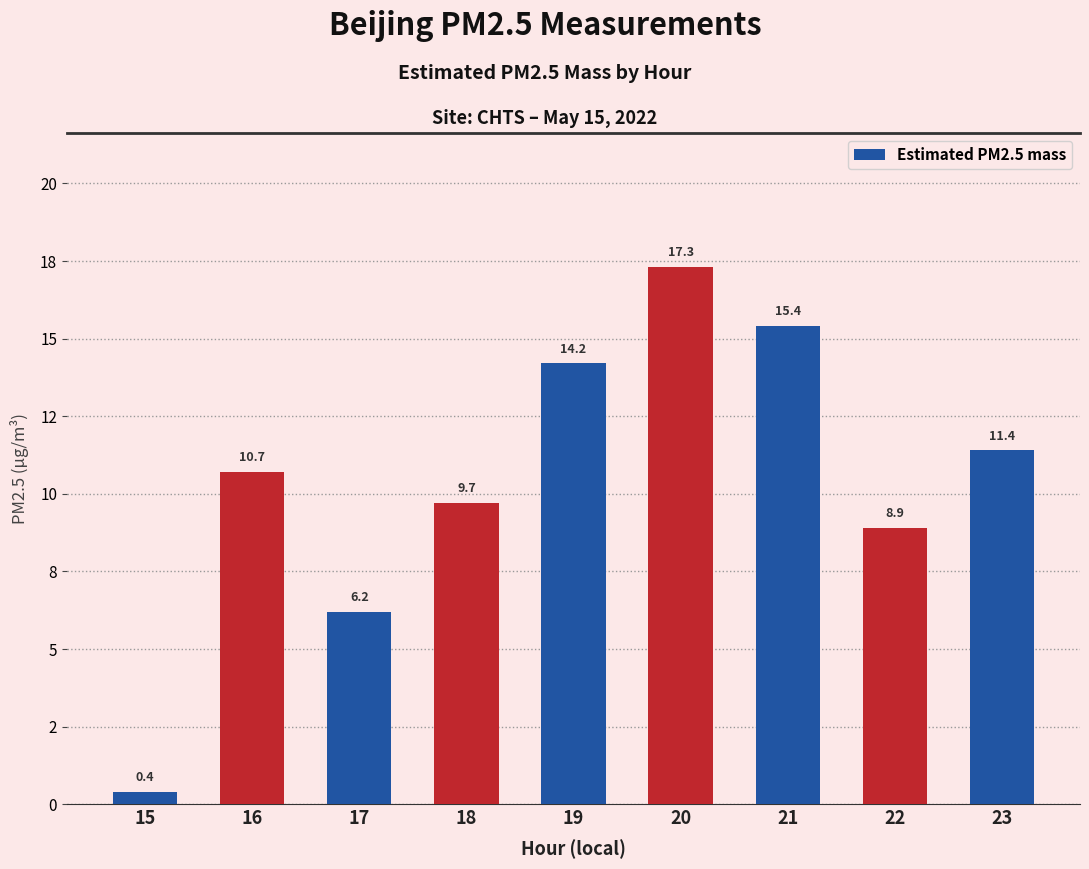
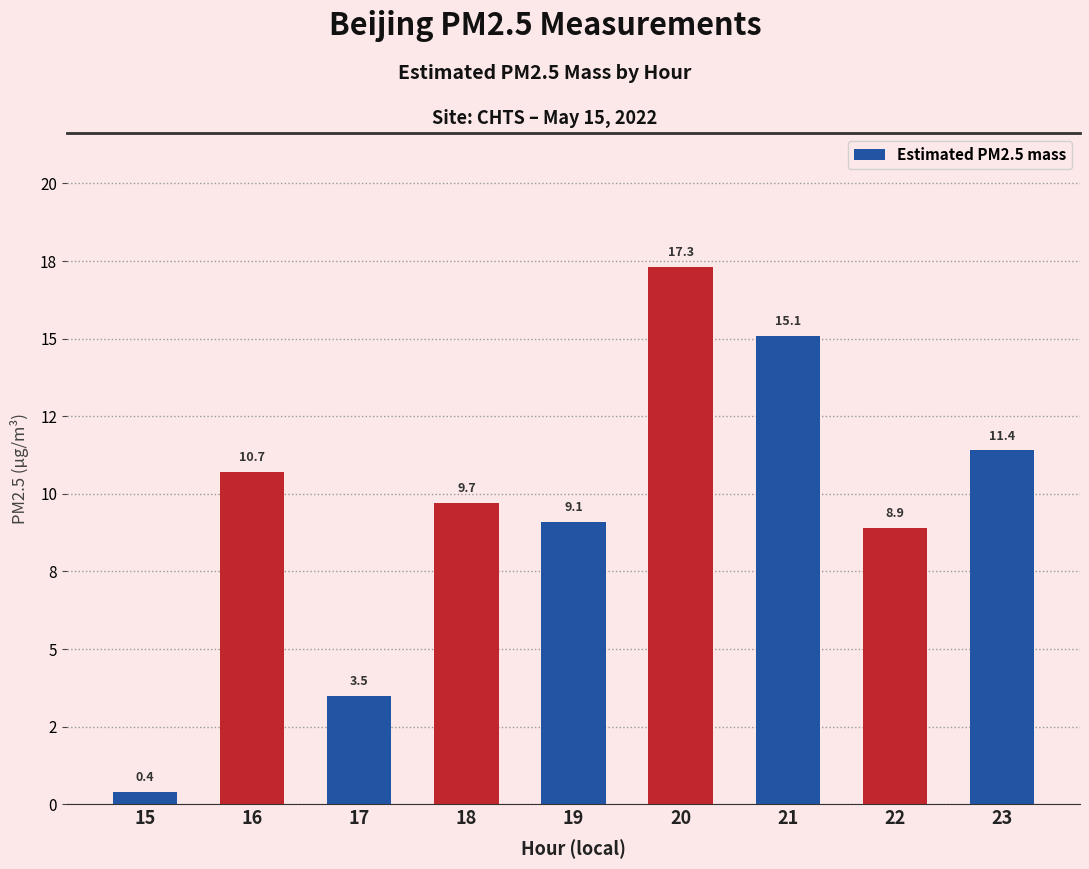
  {
    "15": 0.4,
    "16": 10.7,
-   "17": 6.2,
+   "17": 3.5,
    "18": 9.7,
-   "19": 14.2,
+   "19": 9.1,
    "20": 17.3,
-   "21": 15.4,
+   "21": 15.1,
    "22": 8.9,
    "23": 11.4
  }
